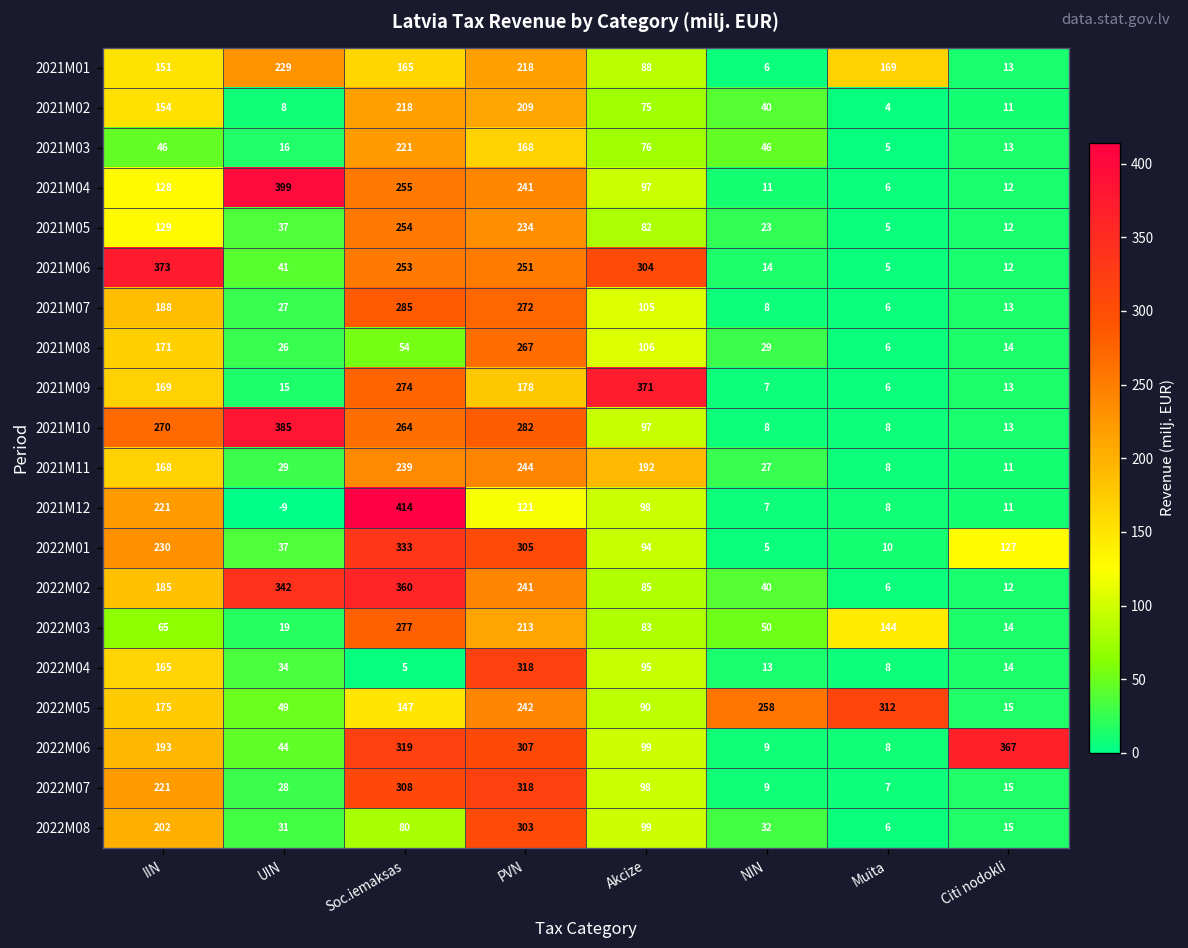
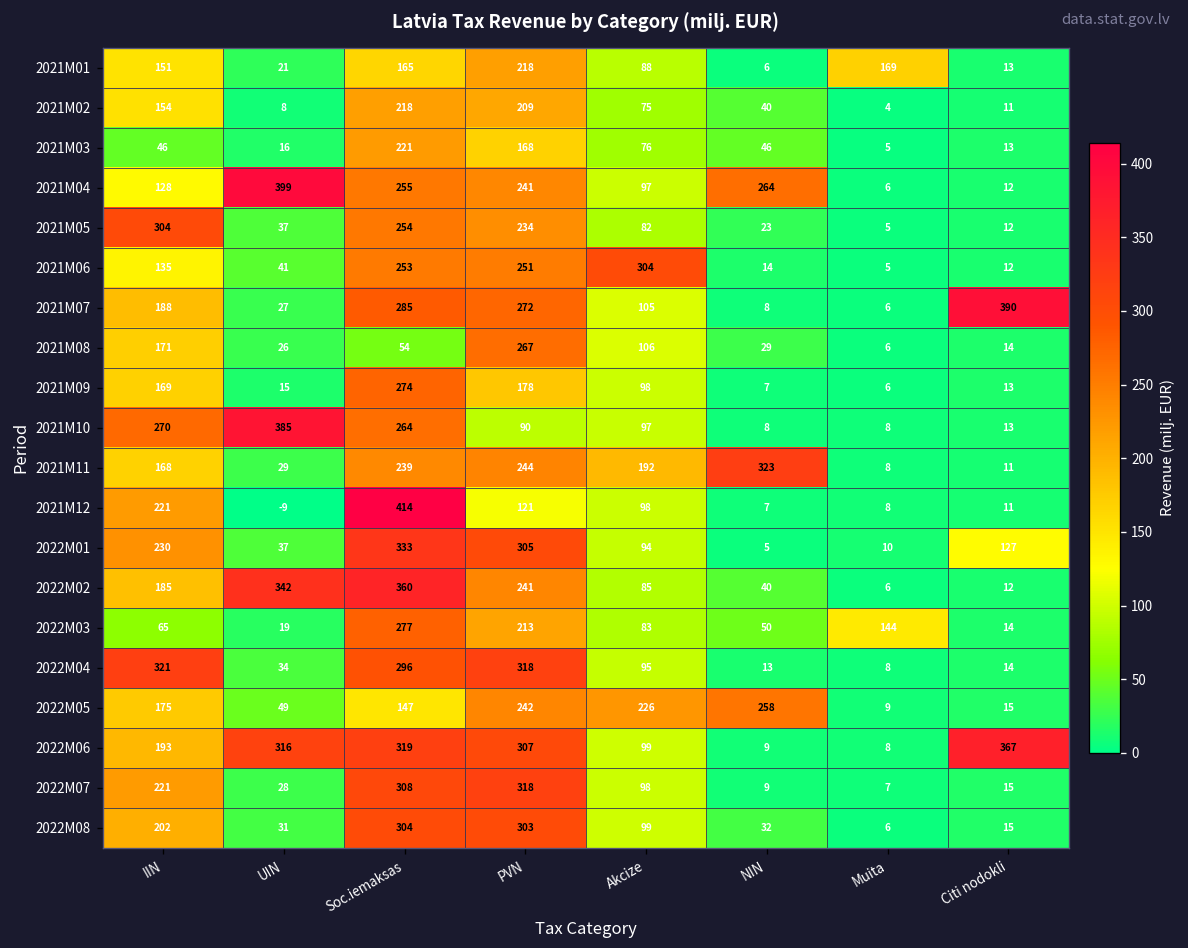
  {
    "2021M01": {
      "IIN": 151,
-     "UIN": 229,
+     "UIN": 21,
      "Soc.iemaksas": 165,
      "PVN": 218,
      "Akcize": 88,
      "NIN": 6,
      "Muita": 169,
      "Citi nodokli": 13
    },
    "2021M02": {
      "IIN": 154,
      "UIN": 8,
      "Soc.iemaksas": 218,
      "PVN": 209,
      "Akcize": 75,
      "NIN": 40,
      "Muita": 4,
      "Citi nodokli": 11
    },
    "2021M03": {
      "IIN": 46,
      "UIN": 16,
      "Soc.iemaksas": 221,
      "PVN": 168,
      "Akcize": 76,
      "NIN": 46,
      "Muita": 5,
      "Citi nodokli": 13
    },
    "2021M04": {
      "IIN": 128,
      "UIN": 399,
      "Soc.iemaksas": 255,
      "PVN": 241,
      "Akcize": 97,
-     "NIN": 11,
+     "NIN": 264,
      "Muita": 6,
      "Citi nodokli": 12
    },
    "2021M05": {
-     "IIN": 129,
+     "IIN": 304,
      "UIN": 37,
      "Soc.iemaksas": 254,
      "PVN": 234,
      "Akcize": 82,
      "NIN": 23,
      "Muita": 5,
      "Citi nodokli": 12
    },
    "2021M06": {
-     "IIN": 373,
+     "IIN": 135,
      "UIN": 41,
      "Soc.iemaksas": 253,
      "PVN": 251,
      "Akcize": 304,
      "NIN": 14,
      "Muita": 5,
      "Citi nodokli": 12
    },
    "2021M07": {
      "IIN": 188,
      "UIN": 27,
      "Soc.iemaksas": 285,
      "PVN": 272,
      "Akcize": 105,
      "NIN": 8,
      "Muita": 6,
-     "Citi nodokli": 13
+     "Citi nodokli": 390
    },
    "2021M08": {
      "IIN": 171,
      "UIN": 26,
      "Soc.iemaksas": 54,
      "PVN": 267,
      "Akcize": 106,
      "NIN": 29,
      "Muita": 6,
      "Citi nodokli": 14
    },
    "2021M09": {
      "IIN": 169,
      "UIN": 15,
      "Soc.iemaksas": 274,
      "PVN": 178,
-     "Akcize": 371,
+     "Akcize": 98,
      "NIN": 7,
      "Muita": 6,
      "Citi nodokli": 13
    },
    "2021M10": {
      "IIN": 270,
      "UIN": 385,
      "Soc.iemaksas": 264,
-     "PVN": 282,
+     "PVN": 90,
      "Akcize": 97,
      "NIN": 8,
      "Muita": 8,
      "Citi nodokli": 13
    },
    "2021M11": {
      "IIN": 168,
      "UIN": 29,
      "Soc.iemaksas": 239,
      "PVN": 244,
      "Akcize": 192,
-     "NIN": 27,
+     "NIN": 323,
      "Muita": 8,
      "Citi nodokli": 11
    },
    "2021M12": {
      "IIN": 221,
      "UIN": -9,
      "Soc.iemaksas": 414,
      "PVN": 121,
      "Akcize": 98,
      "NIN": 7,
      "Muita": 8,
      "Citi nodokli": 11
    },
    "2022M01": {
      "IIN": 230,
      "UIN": 37,
      "Soc.iemaksas": 333,
      "PVN": 305,
      "Akcize": 94,
      "NIN": 5,
      "Muita": 10,
      "Citi nodokli": 127
    },
    "2022M02": {
      "IIN": 185,
      "UIN": 342,
      "Soc.iemaksas": 360,
      "PVN": 241,
      "Akcize": 85,
      "NIN": 40,
      "Muita": 6,
      "Citi nodokli": 12
    },
    "2022M03": {
      "IIN": 65,
      "UIN": 19,
      "Soc.iemaksas": 277,
      "PVN": 213,
      "Akcize": 83,
      "NIN": 50,
      "Muita": 144,
      "Citi nodokli": 14
    },
    "2022M04": {
-     "IIN": 165,
+     "IIN": 321,
      "UIN": 34,
-     "Soc.iemaksas": 5,
+     "Soc.iemaksas": 296,
      "PVN": 318,
      "Akcize": 95,
      "NIN": 13,
      "Muita": 8,
      "Citi nodokli": 14
    },
    "2022M05": {
      "IIN": 175,
      "UIN": 49,
      "Soc.iemaksas": 147,
      "PVN": 242,
-     "Akcize": 90,
+     "Akcize": 226,
      "NIN": 258,
-     "Muita": 312,
+     "Muita": 9,
      "Citi nodokli": 15
    },
    "2022M06": {
      "IIN": 193,
-     "UIN": 44,
+     "UIN": 316,
      "Soc.iemaksas": 319,
      "PVN": 307,
      "Akcize": 99,
      "NIN": 9,
      "Muita": 8,
      "Citi nodokli": 367
    },
    "2022M07": {
      "IIN": 221,
      "UIN": 28,
      "Soc.iemaksas": 308,
      "PVN": 318,
      "Akcize": 98,
      "NIN": 9,
      "Muita": 7,
      "Citi nodokli": 15
    },
    "2022M08": {
      "IIN": 202,
      "UIN": 31,
-     "Soc.iemaksas": 80,
+     "Soc.iemaksas": 304,
      "PVN": 303,
      "Akcize": 99,
      "NIN": 32,
      "Muita": 6,
      "Citi nodokli": 15
    }
  }
